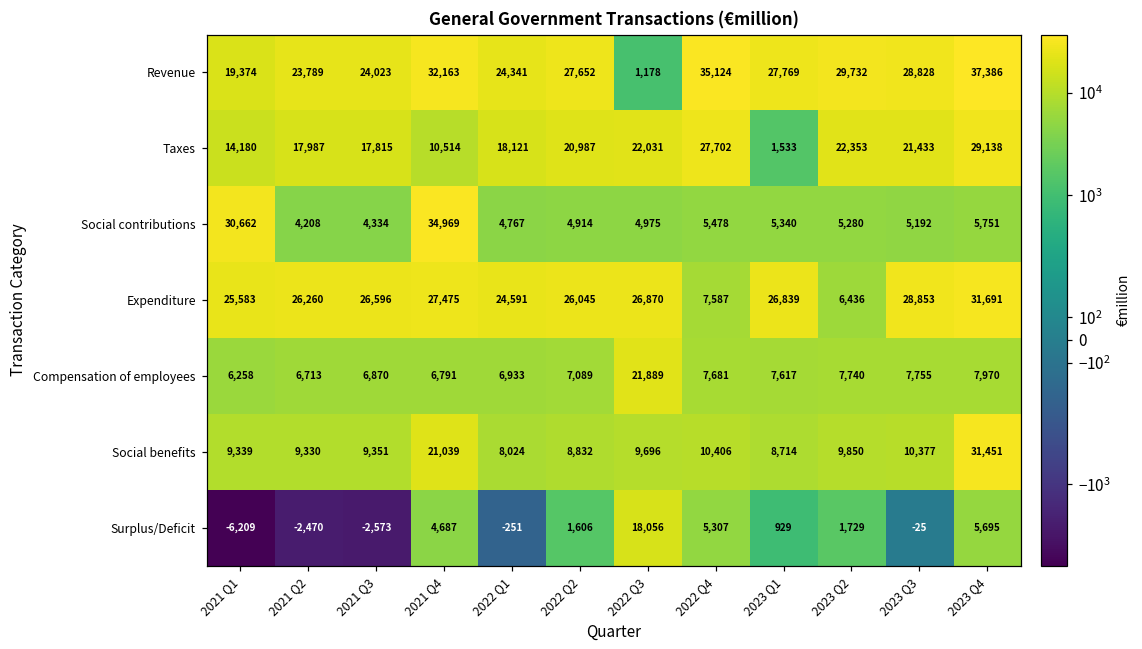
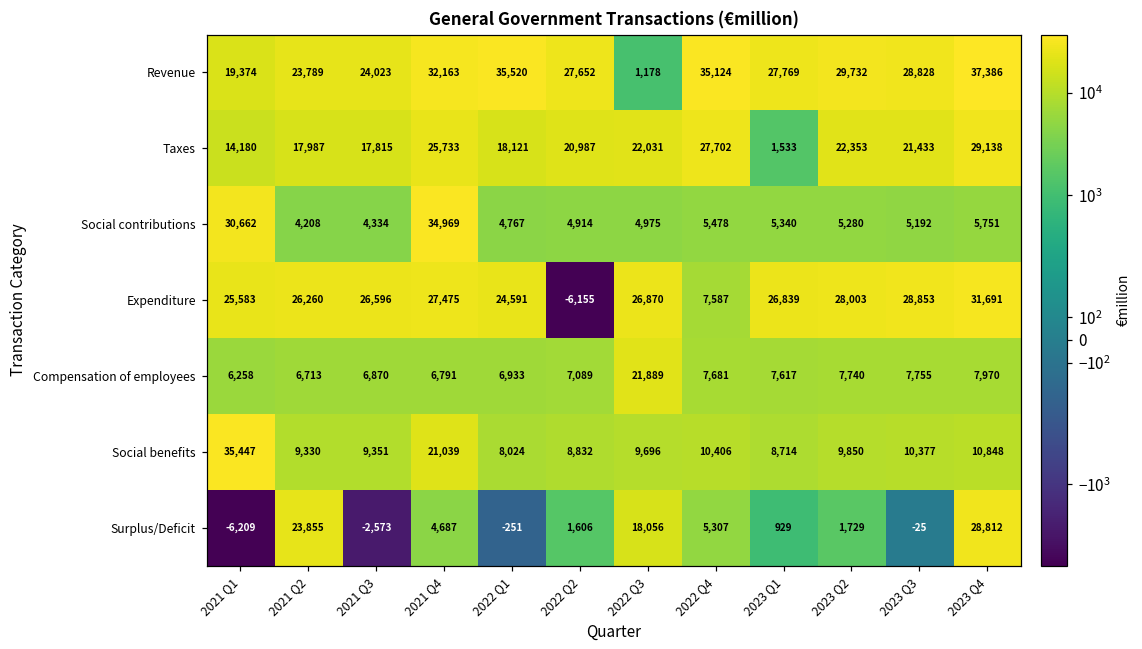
  {
    "Revenue": {
      "2021 Q1": "19,374",
      "2021 Q2": "23,789",
      "2021 Q3": "24,023",
      "2021 Q4": "32,163",
-     "2022 Q1": "24,341",
+     "2022 Q1": "35,520",
      "2022 Q2": "27,652",
      "2022 Q3": "1,178",
      "2022 Q4": "35,124",
      "2023 Q1": "27,769",
      "2023 Q2": "29,732",
      "2023 Q3": "28,828",
      "2023 Q4": "37,386"
    },
    "Taxes": {
      "2021 Q1": "14,180",
      "2021 Q2": "17,987",
      "2021 Q3": "17,815",
-     "2021 Q4": "10,514",
+     "2021 Q4": "25,733",
      "2022 Q1": "18,121",
      "2022 Q2": "20,987",
      "2022 Q3": "22,031",
      "2022 Q4": "27,702",
      "2023 Q1": "1,533",
      "2023 Q2": "22,353",
      "2023 Q3": "21,433",
      "2023 Q4": "29,138"
    },
    "Social contributions": {
      "2021 Q1": "30,662",
      "2021 Q2": "4,208",
      "2021 Q3": "4,334",
      "2021 Q4": "34,969",
      "2022 Q1": "4,767",
      "2022 Q2": "4,914",
      "2022 Q3": "4,975",
      "2022 Q4": "5,478",
      "2023 Q1": "5,340",
      "2023 Q2": "5,280",
      "2023 Q3": "5,192",
      "2023 Q4": "5,751"
    },
    "Expenditure": {
      "2021 Q1": "25,583",
      "2021 Q2": "26,260",
      "2021 Q3": "26,596",
      "2021 Q4": "27,475",
      "2022 Q1": "24,591",
-     "2022 Q2": "26,045",
+     "2022 Q2": "-6,155",
      "2022 Q3": "26,870",
      "2022 Q4": "7,587",
      "2023 Q1": "26,839",
-     "2023 Q2": "6,436",
+     "2023 Q2": "28,003",
      "2023 Q3": "28,853",
      "2023 Q4": "31,691"
    },
    "Compensation of employees": {
      "2021 Q1": "6,258",
      "2021 Q2": "6,713",
      "2021 Q3": "6,870",
      "2021 Q4": "6,791",
      "2022 Q1": "6,933",
      "2022 Q2": "7,089",
      "2022 Q3": "21,889",
      "2022 Q4": "7,681",
      "2023 Q1": "7,617",
      "2023 Q2": "7,740",
      "2023 Q3": "7,755",
      "2023 Q4": "7,970"
    },
    "Social benefits": {
-     "2021 Q1": "9,339",
+     "2021 Q1": "35,447",
      "2021 Q2": "9,330",
      "2021 Q3": "9,351",
      "2021 Q4": "21,039",
      "2022 Q1": "8,024",
      "2022 Q2": "8,832",
      "2022 Q3": "9,696",
      "2022 Q4": "10,406",
      "2023 Q1": "8,714",
      "2023 Q2": "9,850",
      "2023 Q3": "10,377",
-     "2023 Q4": "31,451"
+     "2023 Q4": "10,848"
    },
    "Surplus/Deficit": {
      "2021 Q1": "-6,209",
-     "2021 Q2": "-2,470",
+     "2021 Q2": "23,855",
      "2021 Q3": "-2,573",
      "2021 Q4": "4,687",
      "2022 Q1": "-251",
      "2022 Q2": "1,606",
      "2022 Q3": "18,056",
      "2022 Q4": "5,307",
      "2023 Q1": "929",
      "2023 Q2": "1,729",
      "2023 Q3": "-25",
-     "2023 Q4": "5,695"
+     "2023 Q4": "28,812"
    }
  }
